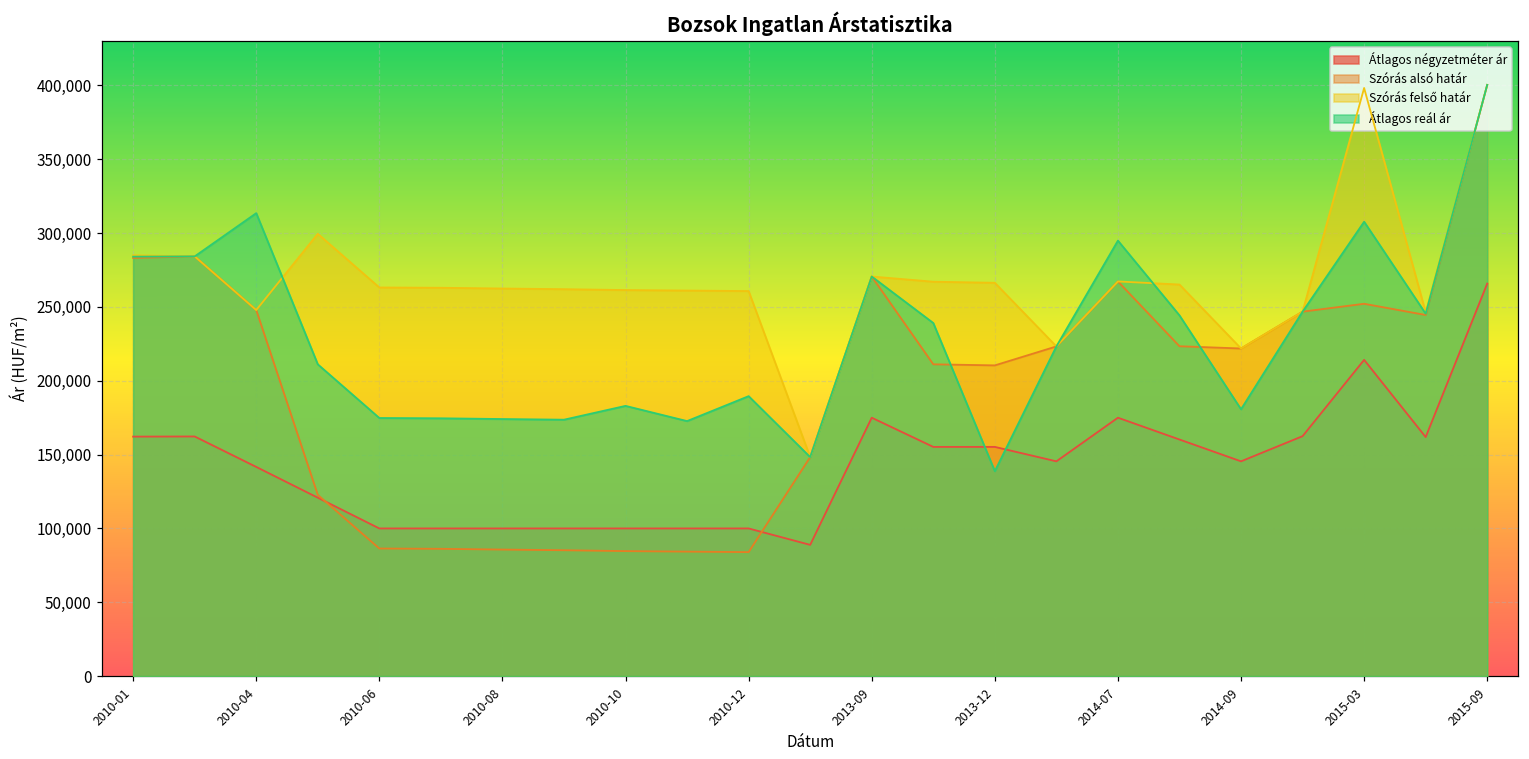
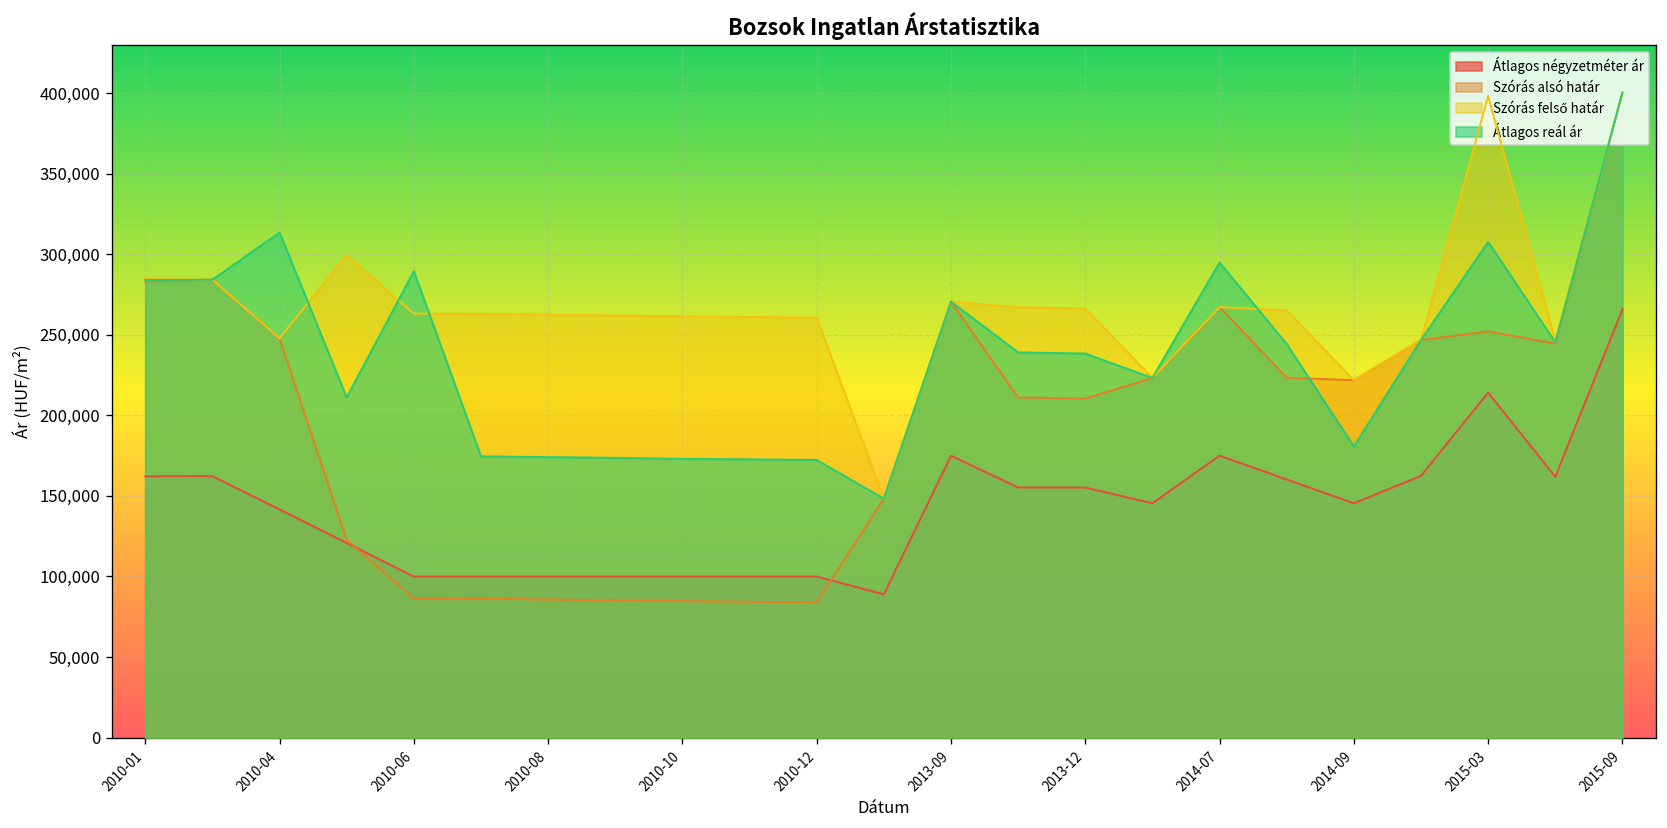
  {
    "Átlagos reál ár": {
      "2010-04": "314,000",
-     "2010-06": "175,000",
+     "2010-06": "289,000",
      "2010-08": "174,000",
-     "2010-10": "183,000",
-     "2010-12": "190,000",
-     "2013-12": "139,000",
+     "2010-10": "173,000",
+     "2010-12": "172,000",
+     "2013-12": "238,000",
      "2014-07": "295,000",
      "2014-09": "181,000",
      "2015-03": "308,000"
    }
  }
